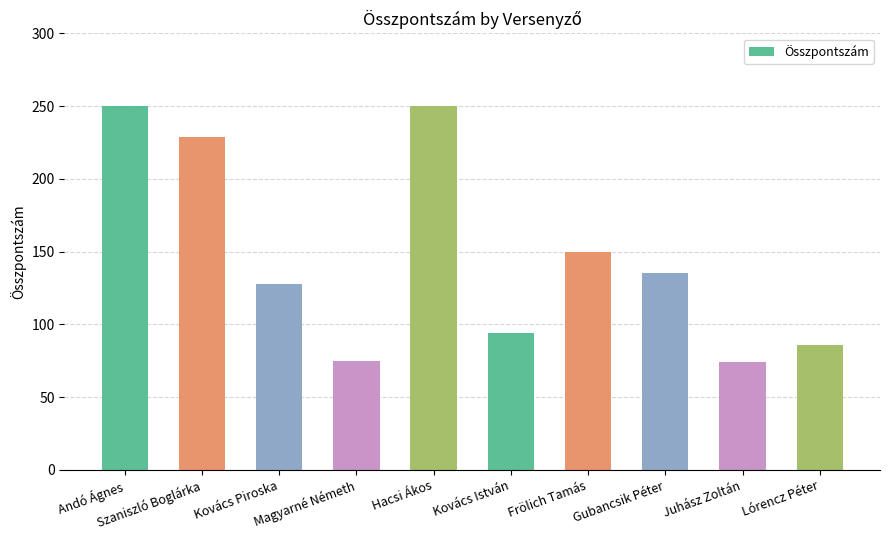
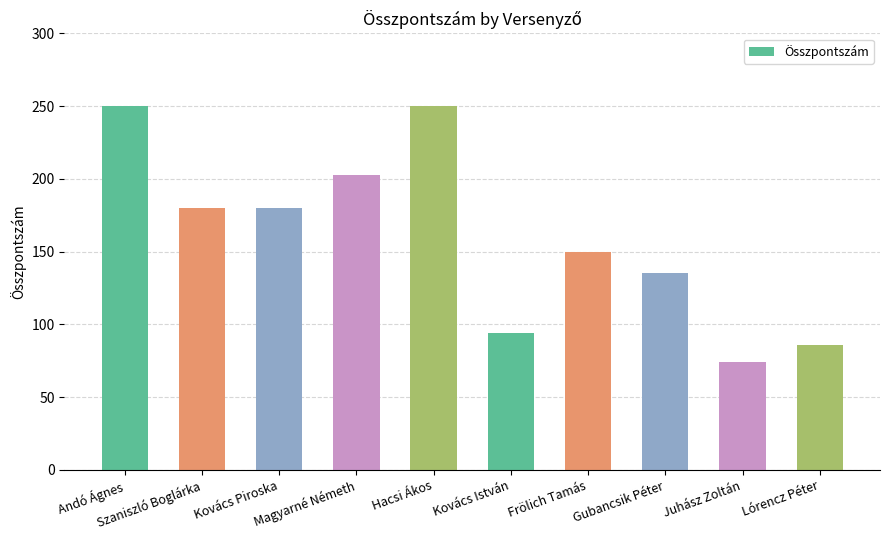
  {
    "Andó Ágnes": 250,
-   "Szaniszló Boglárka": 229,
-   "Kovács Piroska": 128,
-   "Magyarné Németh": 75,
+   "Szaniszló Boglárka": 180,
+   "Kovács Piroska": 180,
+   "Magyarné Németh": 203,
    "Hacsi Ákos": 250,
    "Kovács István": 94,
    "Frölich Tamás": 150,
    "Gubancsik Péter": 135,
    "Juhász Zoltán": 74,
    "Lórencz Péter": 86
  }
